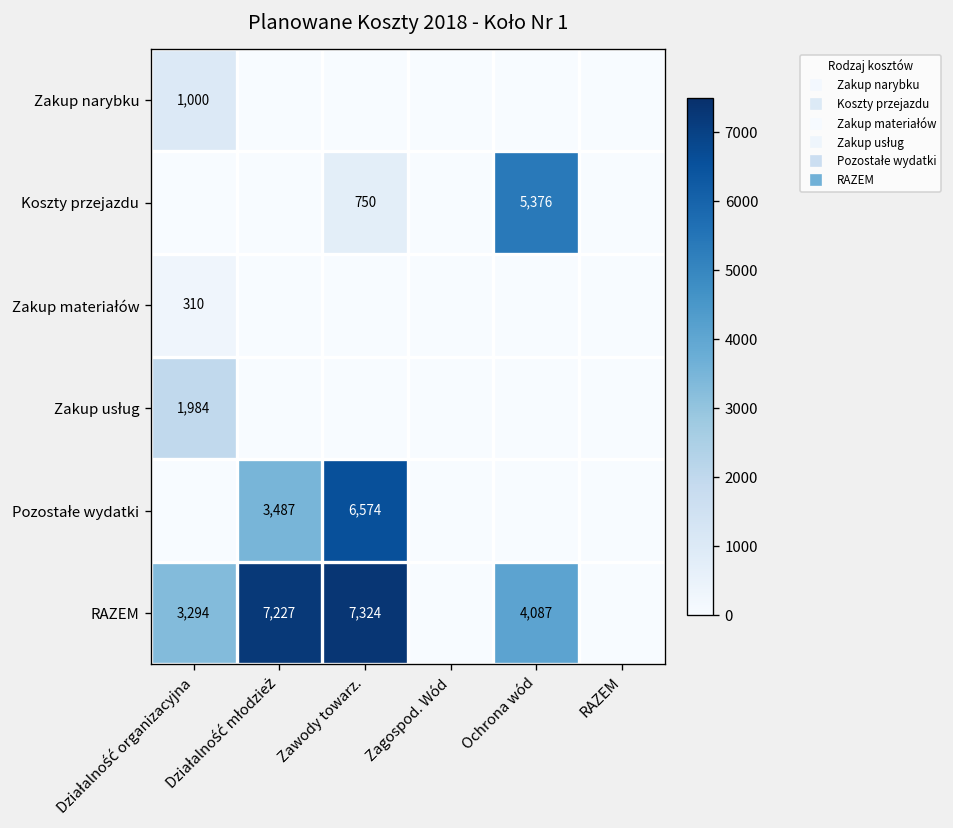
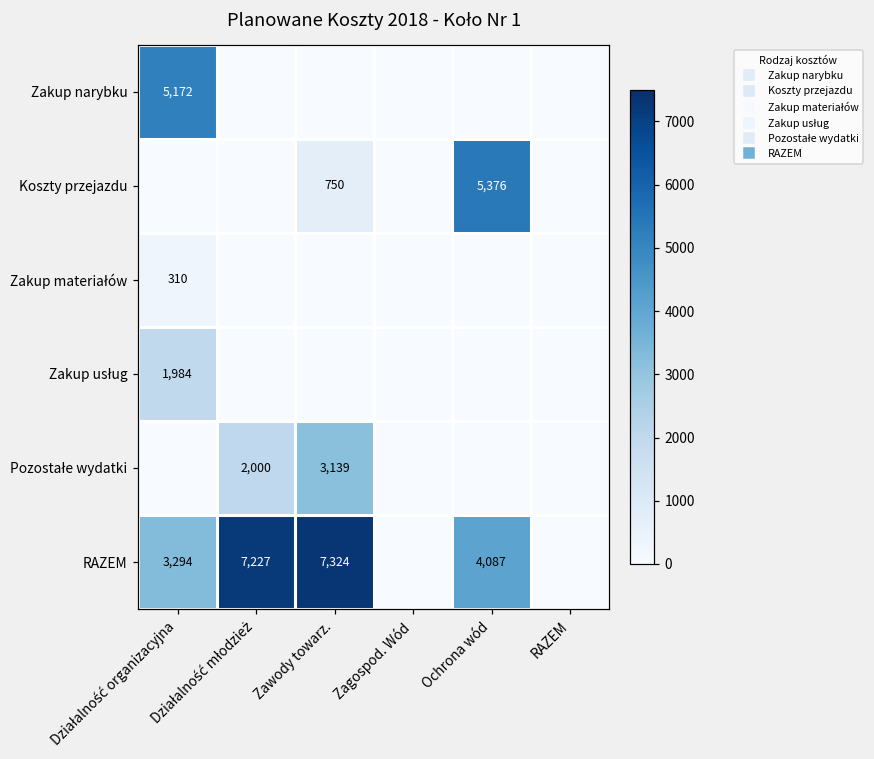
  {
    "Zakup narybku": {
-     "Działalność organizacyjna": "1,000"
+     "Działalność organizacyjna": "5,172"
    },
    "Koszty przejazdu": {
      "Zawody towarz.": "750",
      "Ochrona wód": "5,376"
    },
    "Zakup materiałów": {
      "Działalność organizacyjna": "310"
    },
    "Zakup usług": {
      "Działalność organizacyjna": "1,984"
    },
    "Pozostałe wydatki": {
-     "Działalność młodzież": "3,487",
-     "Zawody towarz.": "6,574"
+     "Działalność młodzież": "2,000",
+     "Zawody towarz.": "3,139"
    },
    "RAZEM": {
      "Działalność organizacyjna": "3,294",
      "Działalność młodzież": "7,227",
      "Zawody towarz.": "7,324",
      "Ochrona wód": "4,087"
    }
  }
